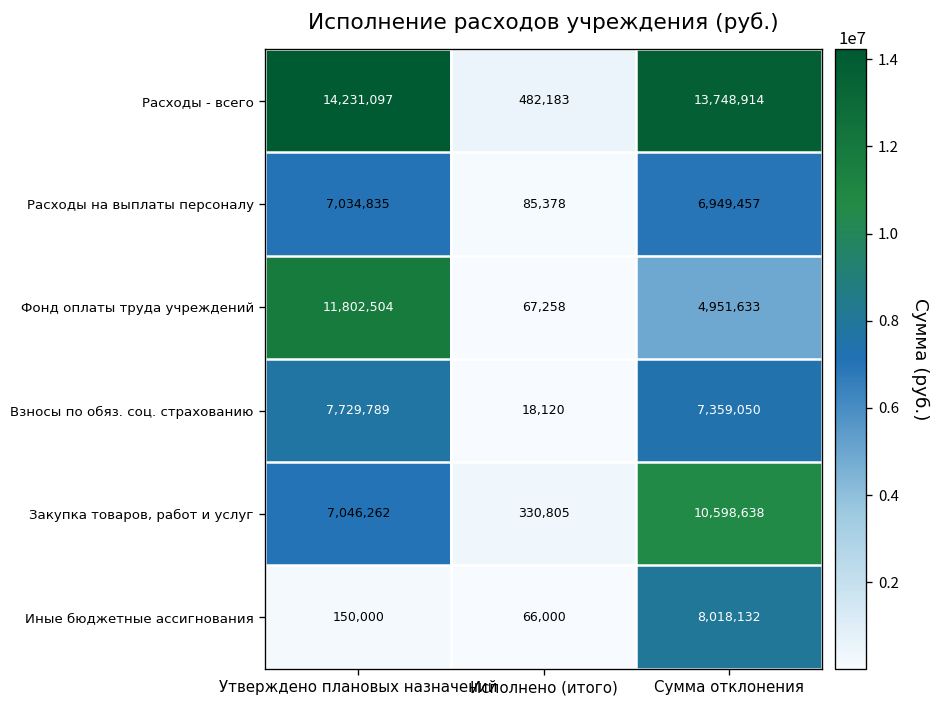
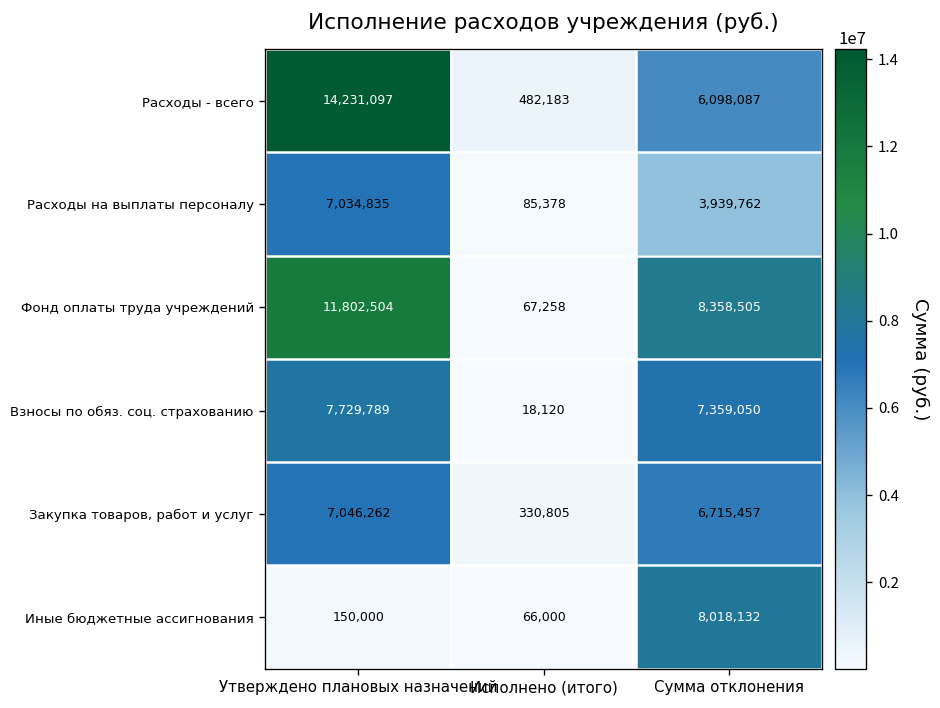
  {
    "Расходы - всего": {
      "Утверждено плановых назначений": "14,231,097",
-     "Сумма отклонения": "13,748,914"
+     "Сумма отклонения": "6,098,087"
    },
    "Расходы на выплаты персоналу": {
      "Утверждено плановых назначений": "7,034,835",
-     "Сумма отклонения": "6,949,457"
+     "Сумма отклонения": "3,939,762"
    },
    "Фонд оплаты труда учреждений": {
      "Утверждено плановых назначений": "11,802,504",
-     "Сумма отклонения": "4,951,633"
+     "Сумма отклонения": "8,358,505"
    },
    "Взносы по обяз. соц. страхованию": {
      "Утверждено плановых назначений": "7,729,789",
      "Сумма отклонения": "7,359,050"
    },
    "Закупка товаров, работ и услуг": {
      "Утверждено плановых назначений": "7,046,262",
-     "Сумма отклонения": "10,598,638"
+     "Сумма отклонения": "6,715,457"
    },
    "Иные бюджетные ассигнования": {
      "Утверждено плановых назначений": "150,000",
      "Сумма отклонения": "8,018,132"
    }
  }
